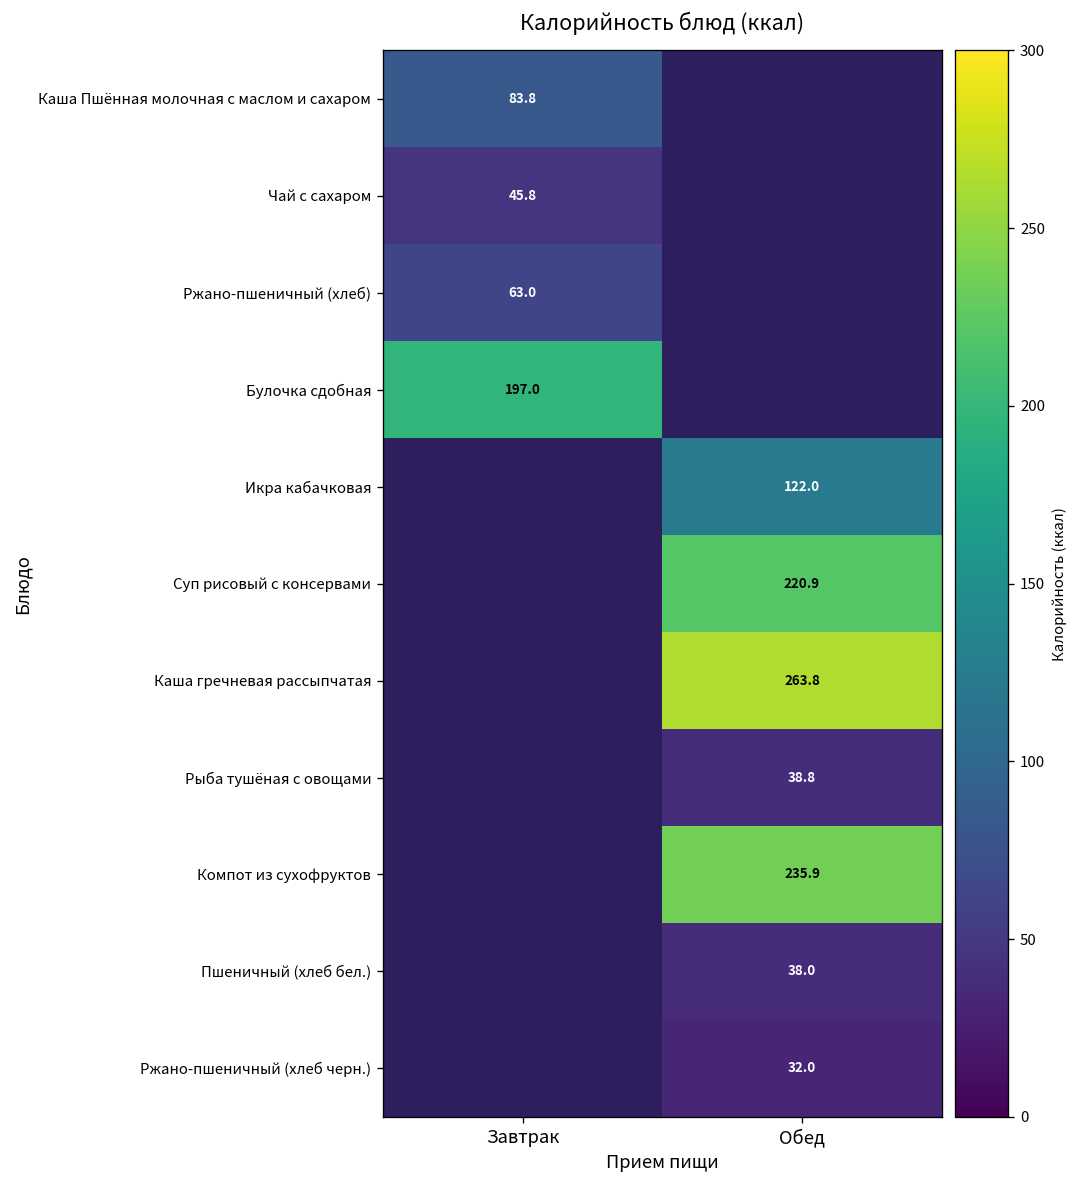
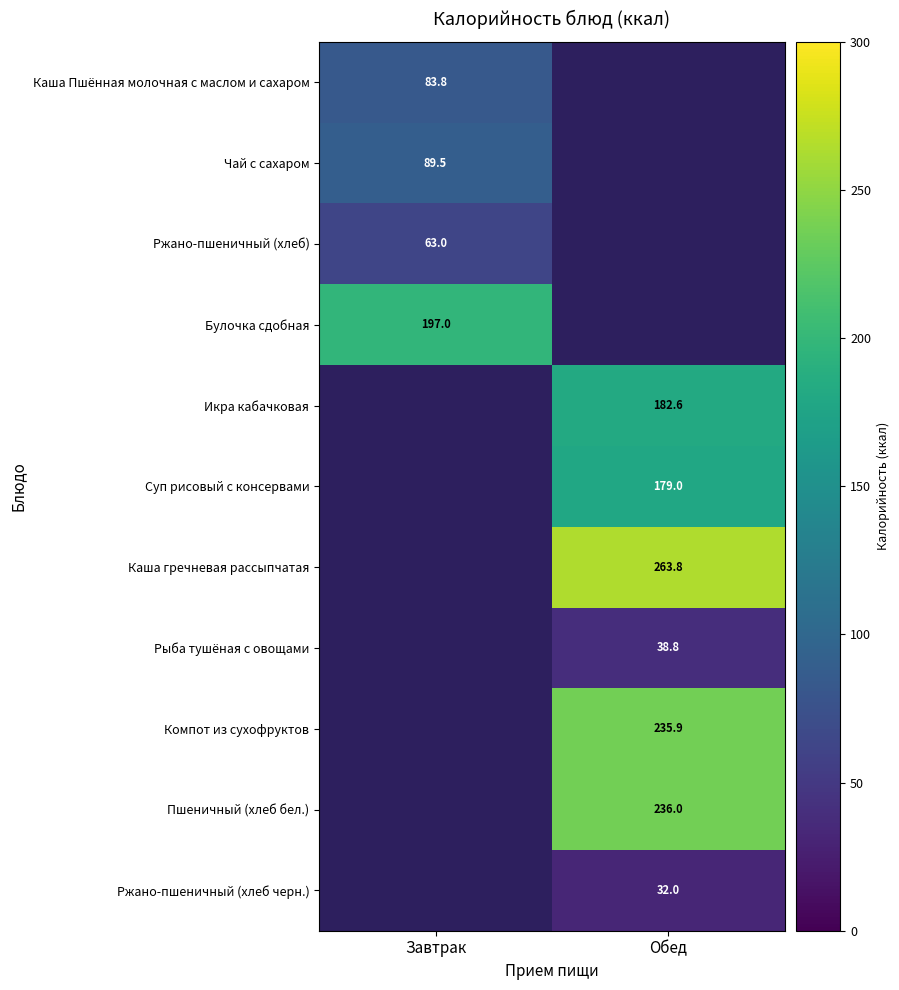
  {
    "Каша Пшённая молочная с маслом и сахаром": {
      "Завтрак": 83.8
    },
    "Чай с сахаром": {
-     "Завтрак": 45.8
+     "Завтрак": 89.5
    },
    "Ржано-пшеничный (хлеб)": {
      "Завтрак": 63.0
    },
    "Булочка сдобная": {
      "Завтрак": 197.0
    },
    "Икра кабачковая": {
-     "Обед": 122.0
+     "Обед": 182.6
    },
    "Суп рисовый с консервами": {
-     "Обед": 220.9
+     "Обед": 179.0
    },
    "Каша гречневая рассыпчатая": {
      "Обед": 263.8
    },
    "Рыба тушёная с овощами": {
      "Обед": 38.8
    },
    "Компот из сухофруктов": {
      "Обед": 235.9
    },
    "Пшеничный (хлеб бел.)": {
-     "Обед": 38.0
+     "Обед": 236.0
    },
    "Ржано-пшеничный (хлеб черн.)": {
      "Обед": 32.0
    }
  }
